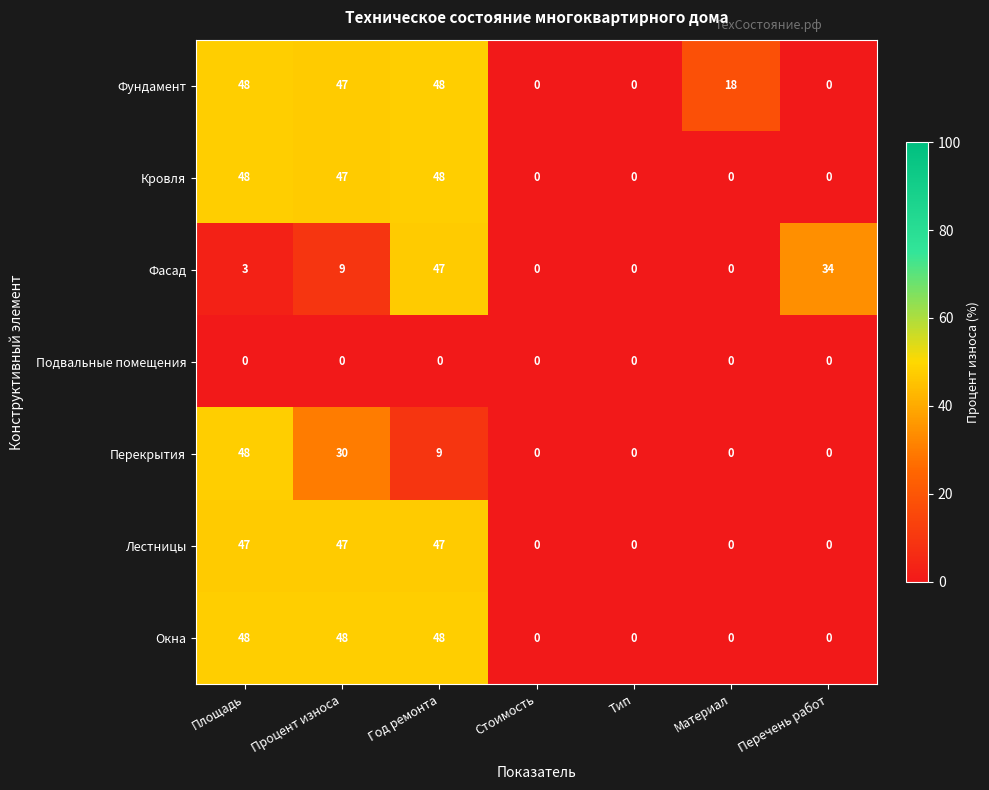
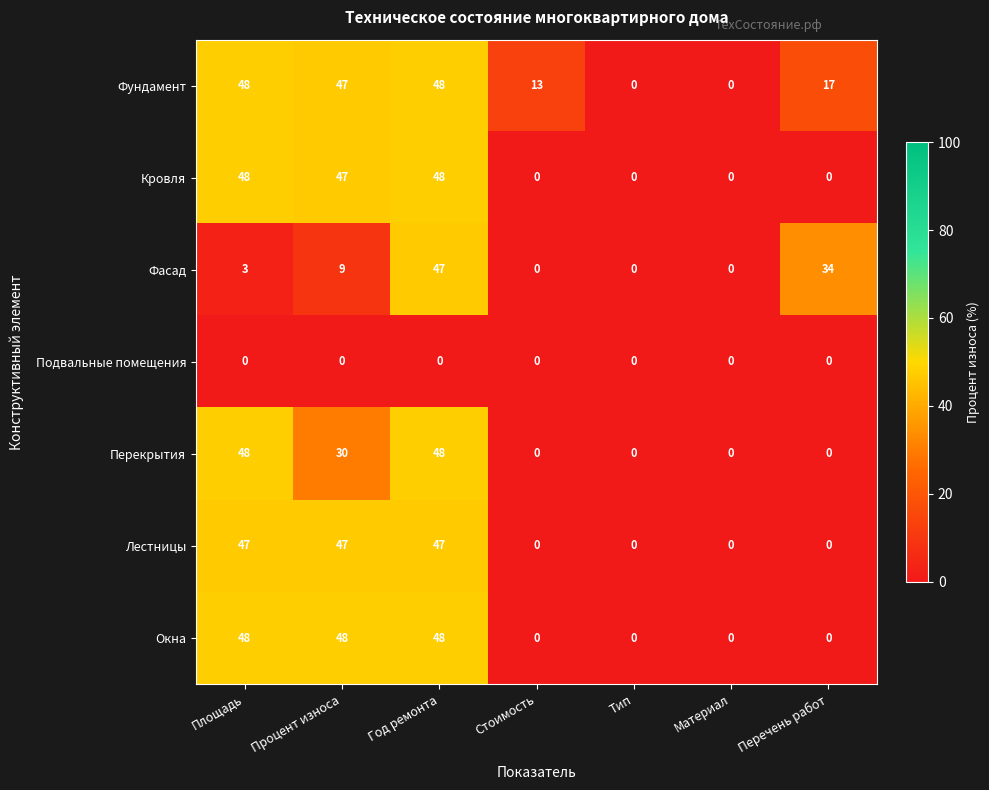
  {
    "Фундамент": {
      "Площадь": 48,
      "Процент износа": 47,
      "Год ремонта": 48,
-     "Стоимость": 0,
+     "Стоимость": 13,
      "Тип": 0,
-     "Материал": 18,
-     "Перечень работ": 0
+     "Материал": 0,
+     "Перечень работ": 17
    },
    "Кровля": {
      "Площадь": 48,
      "Процент износа": 47,
      "Год ремонта": 48,
      "Стоимость": 0,
      "Тип": 0,
      "Материал": 0,
      "Перечень работ": 0
    },
    "Фасад": {
      "Площадь": 3,
      "Процент износа": 9,
      "Год ремонта": 47,
      "Стоимость": 0,
      "Тип": 0,
      "Материал": 0,
      "Перечень работ": 34
    },
    "Подвальные помещения": {
      "Площадь": 0,
      "Процент износа": 0,
      "Год ремонта": 0,
      "Стоимость": 0,
      "Тип": 0,
      "Материал": 0,
      "Перечень работ": 0
    },
    "Перекрытия": {
      "Площадь": 48,
      "Процент износа": 30,
-     "Год ремонта": 9,
+     "Год ремонта": 48,
      "Стоимость": 0,
      "Тип": 0,
      "Материал": 0,
      "Перечень работ": 0
    },
    "Лестницы": {
      "Площадь": 47,
      "Процент износа": 47,
      "Год ремонта": 47,
      "Стоимость": 0,
      "Тип": 0,
      "Материал": 0,
      "Перечень работ": 0
    },
    "Окна": {
      "Площадь": 48,
      "Процент износа": 48,
      "Год ремонта": 48,
      "Стоимость": 0,
      "Тип": 0,
      "Материал": 0,
      "Перечень работ": 0
    }
  }
